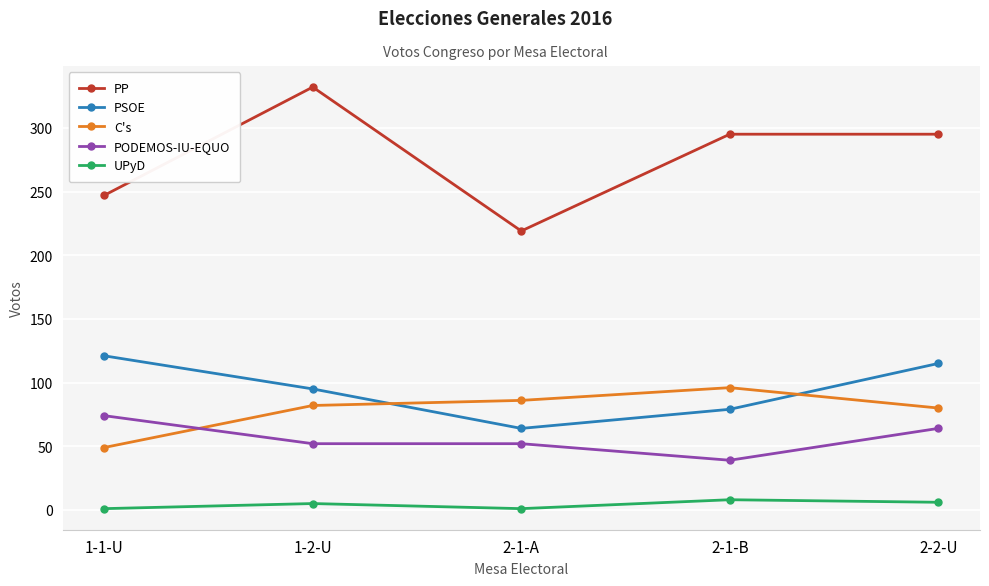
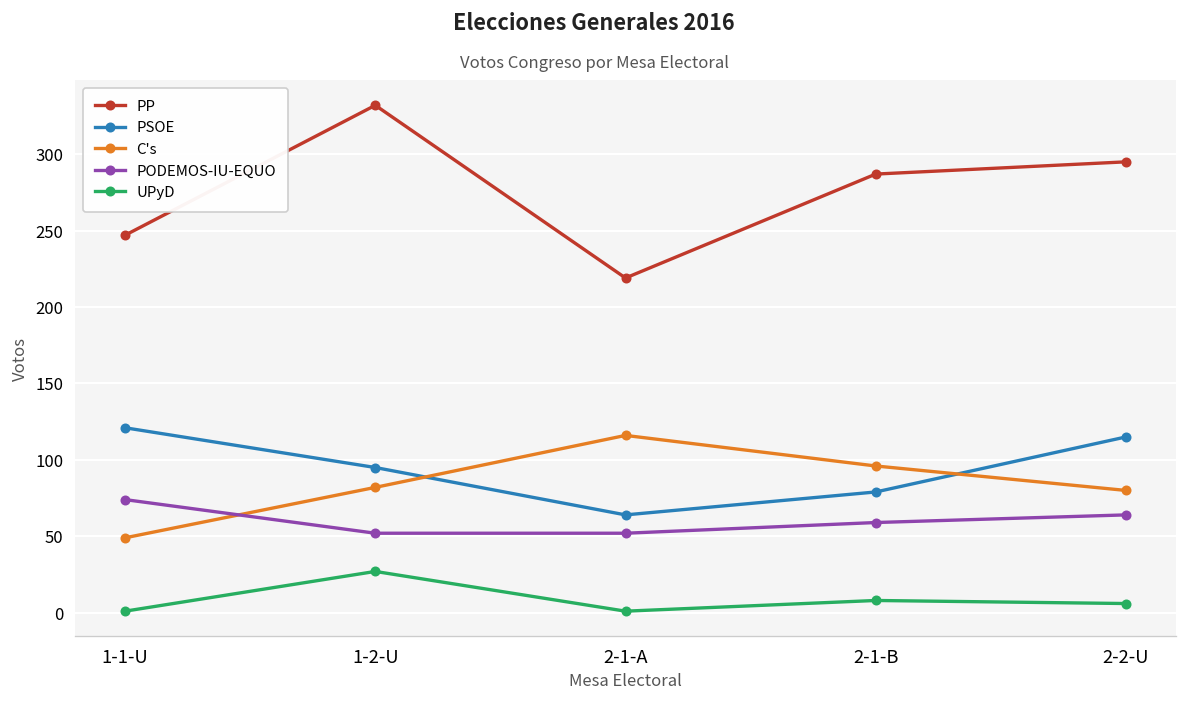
  {
    "PP": {
      "1-1-U": 247,
      "1-2-U": 332,
      "2-1-A": 219,
-     "2-1-B": 295,
+     "2-1-B": 287,
      "2-2-U": 295
    },
    "PSOE": {
      "1-1-U": 121,
      "1-2-U": 95,
      "2-1-A": 64,
      "2-1-B": 79,
      "2-2-U": 115
    },
    "C's": {
      "1-1-U": 49,
      "1-2-U": 82,
-     "2-1-A": 86,
+     "2-1-A": 116,
      "2-1-B": 96,
      "2-2-U": 80
    },
    "PODEMOS-IU-EQUO": {
      "1-1-U": 74,
      "1-2-U": 52,
      "2-1-A": 52,
-     "2-1-B": 39,
+     "2-1-B": 59,
      "2-2-U": 64
    },
    "UPyD": {
      "1-1-U": 1,
-     "1-2-U": 5,
+     "1-2-U": 27,
      "2-1-A": 1,
      "2-1-B": 8,
      "2-2-U": 6
    }
  }
